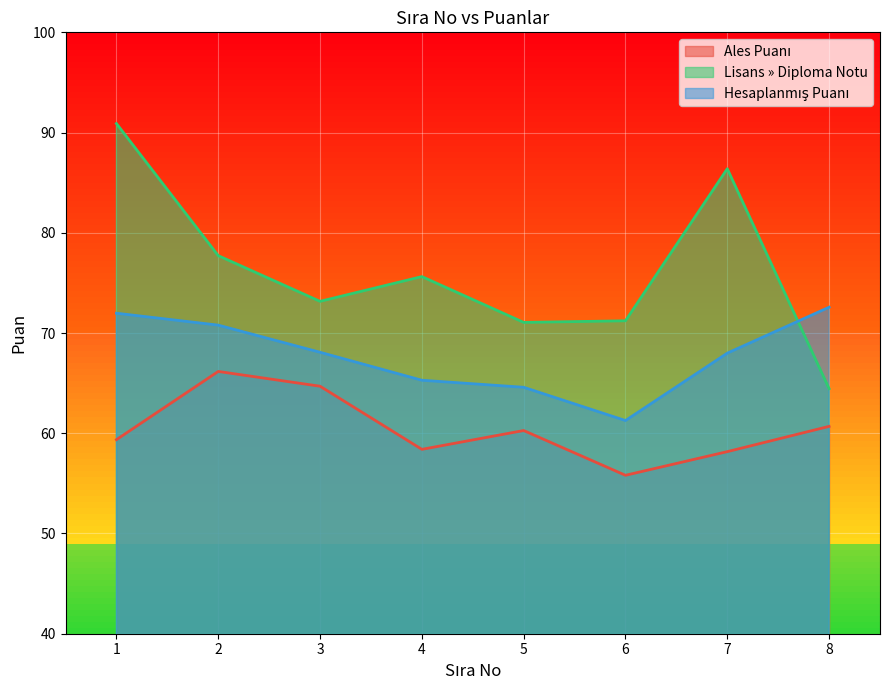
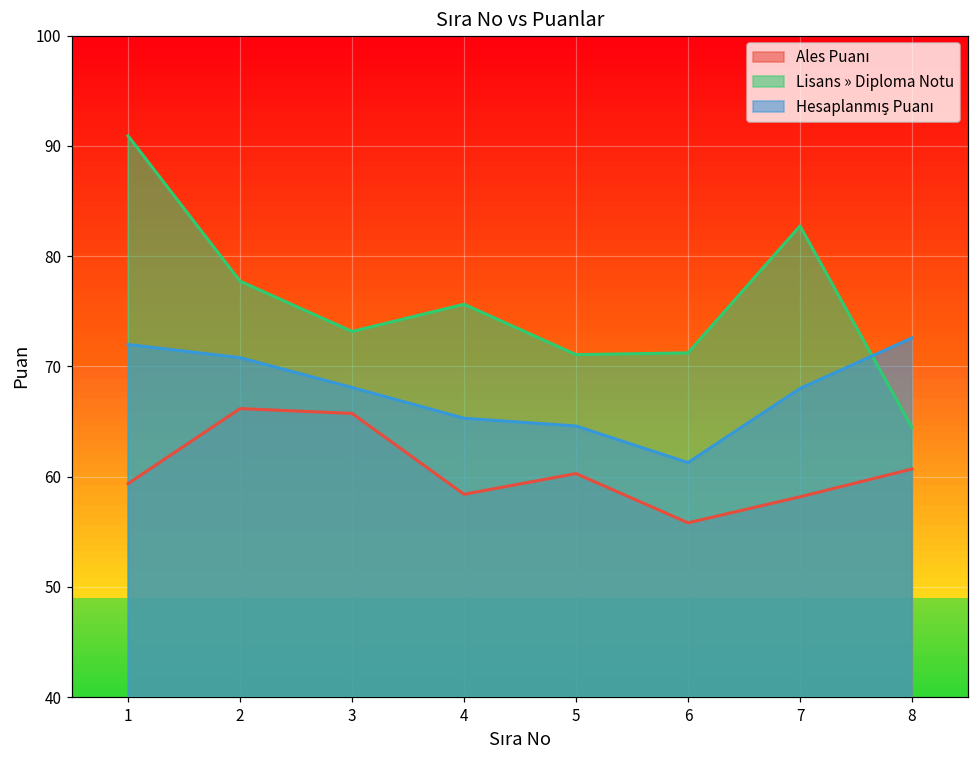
  {
    "Ales Puanı": {
      "1": 59.4,
      "2": 66.2,
-     "3": 64.7,
+     "3": 65.7,
      "4": 58.4,
      "5": 60.3,
      "6": 55.8,
      "7": 58.2,
      "8": 60.7
    },
    "Lisans » Diploma Notu": {
      "1": 90.9,
      "2": 77.7,
      "3": 73.2,
      "4": 75.6,
      "5": 71.1,
      "6": 71.2,
-     "7": 86.4,
+     "7": 82.7,
      "8": 64.5
    },
    "Hesaplanmış Puanı": {
      "1": 72.0,
      "2": 70.8,
      "3": 68.1,
      "4": 65.3,
      "5": 64.6,
      "6": 61.3,
      "7": 68.0,
      "8": 72.6
    }
  }
